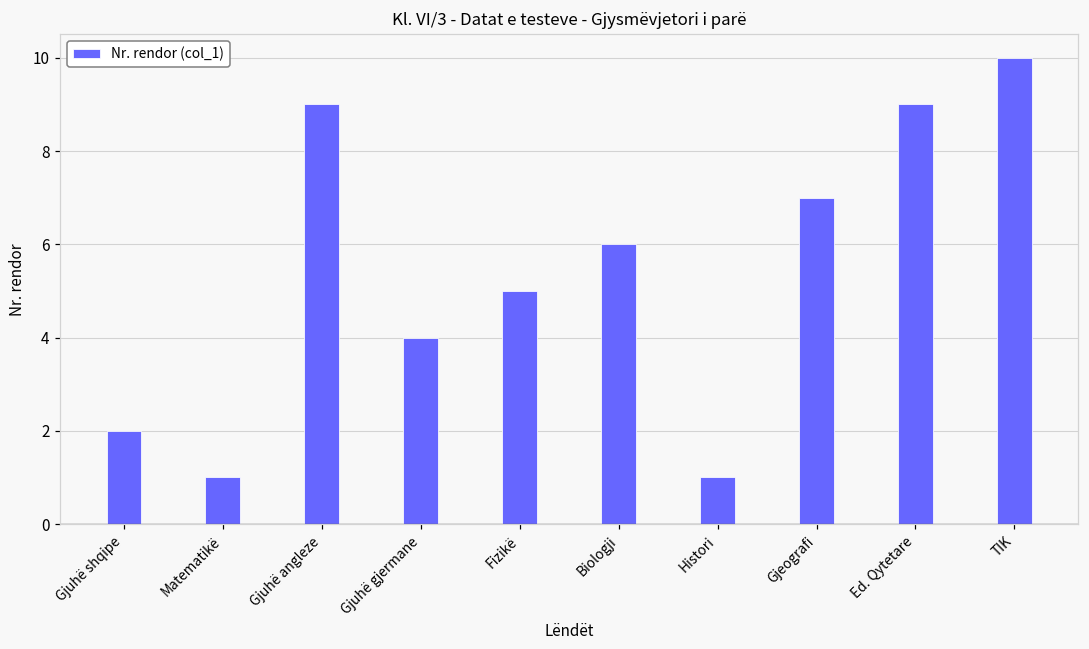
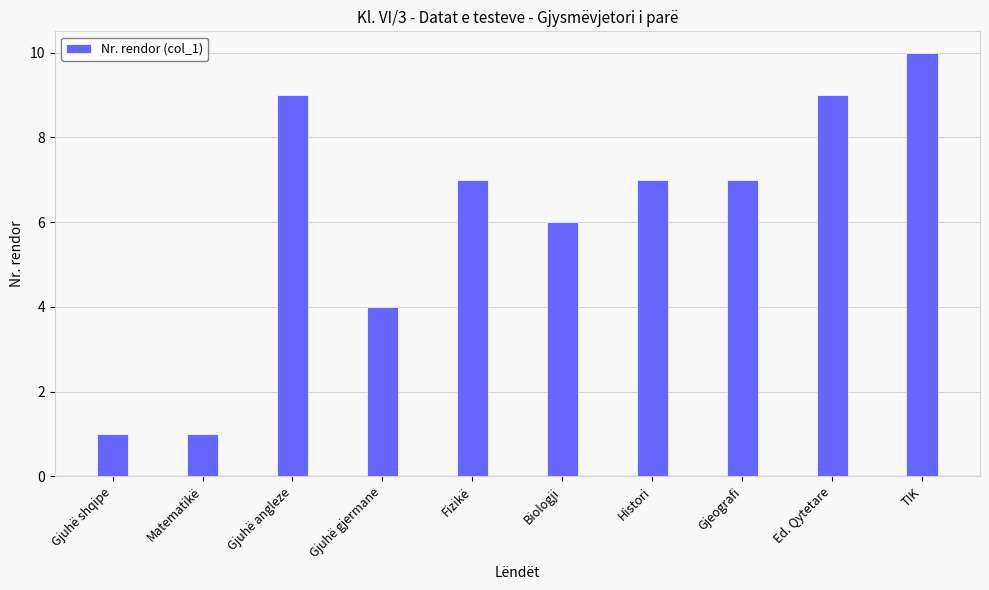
  {
-   "Gjuhë shqipe": 2,
+   "Gjuhë shqipe": 1,
    "Matematikë": 1,
    "Gjuhë angleze": 9,
    "Gjuhë gjermane": 4,
-   "Fizikë": 5,
+   "Fizikë": 7,
    "Biologji": 6,
-   "Histori": 1,
+   "Histori": 7,
    "Gjeografi": 7,
    "Ed. Qytetare": 9,
    "TIK": 10
  }
